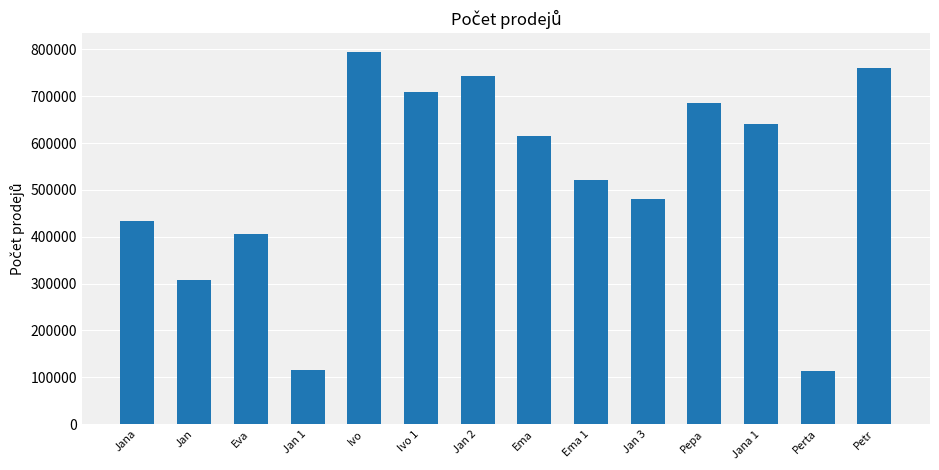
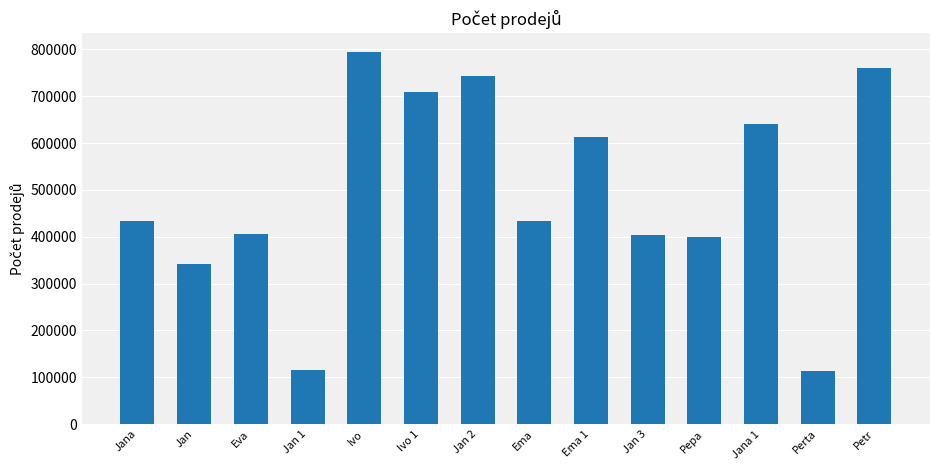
  {
    "Jana": 430000,
-   "Jan": 310000,
+   "Jan": 340000,
    "Eva": 410000,
    "Jan 1": 110000,
    "Ivo": 790000,
    "Ivo 1": 710000,
    "Jan 2": 740000,
-   "Ema": 620000,
-   "Ema 1": 520000,
-   "Jan 3": 480000,
-   "Pepa": 680000,
+   "Ema": 430000,
+   "Ema 1": 610000,
+   "Jan 3": 400000,
+   "Pepa": 400000,
    "Jana 1": 640000,
    "Perta": 110000,
    "Petr": 760000
  }
